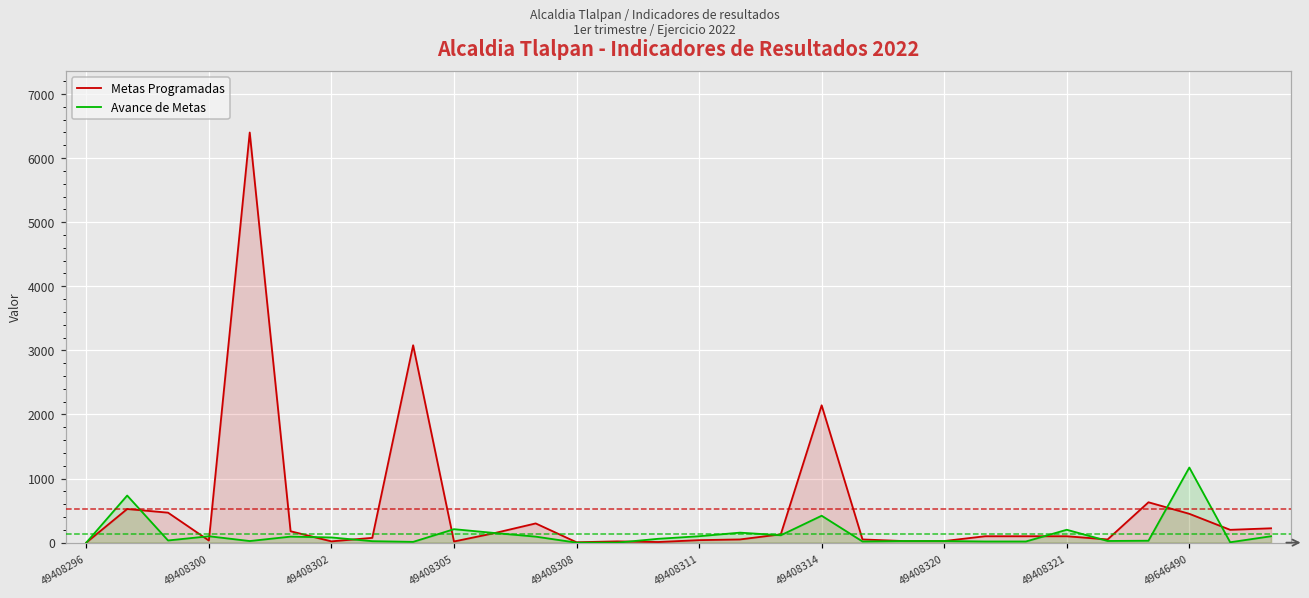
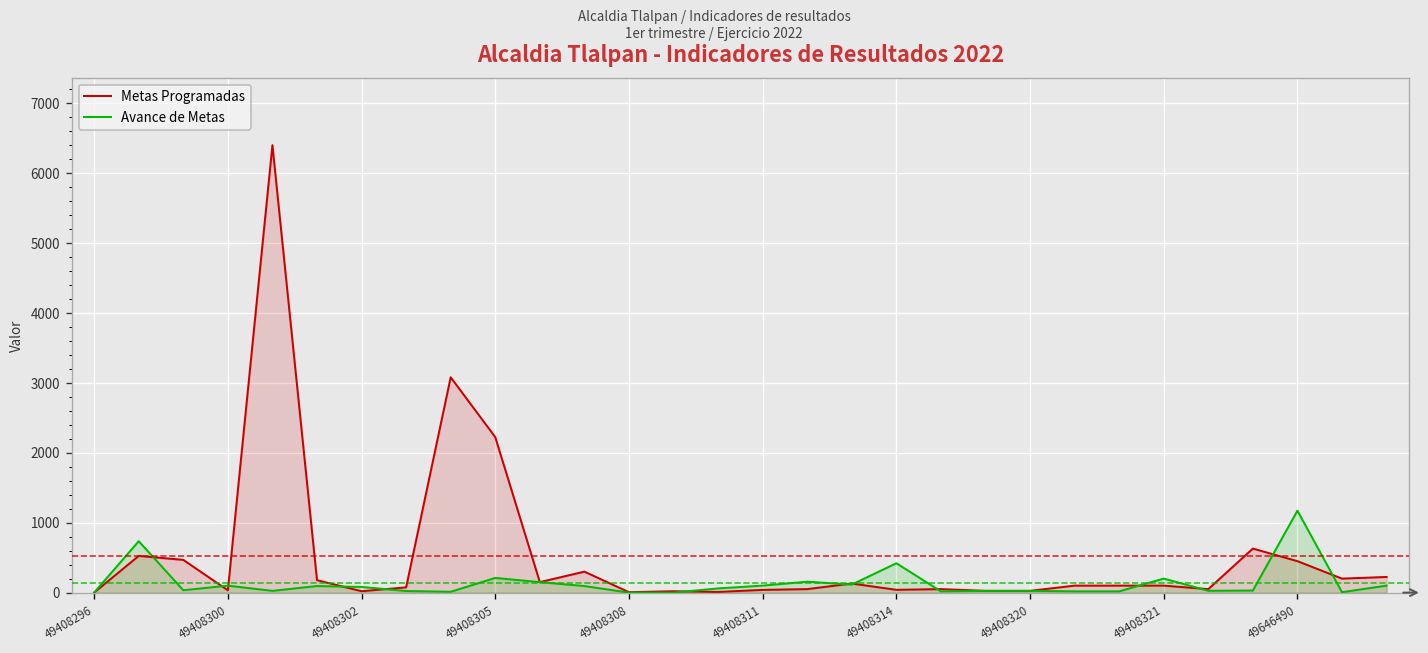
  {
    "Metas Programadas": {
      "49408300": 0,
      "49408302": 0,
-     "49408305": 0,
+     "49408305": 2200,
      "49408311": 0,
-     "49408314": 2100,
+     "49408314": 0,
      "49408321": 100,
      "49646490": 500
    },
    "Avance de Metas": {
      "49408300": 100,
      "49408302": 100,
      "49408305": 200,
      "49408311": 100,
      "49408314": 400,
      "49408321": 200,
      "49646490": 1200
    }
  }
